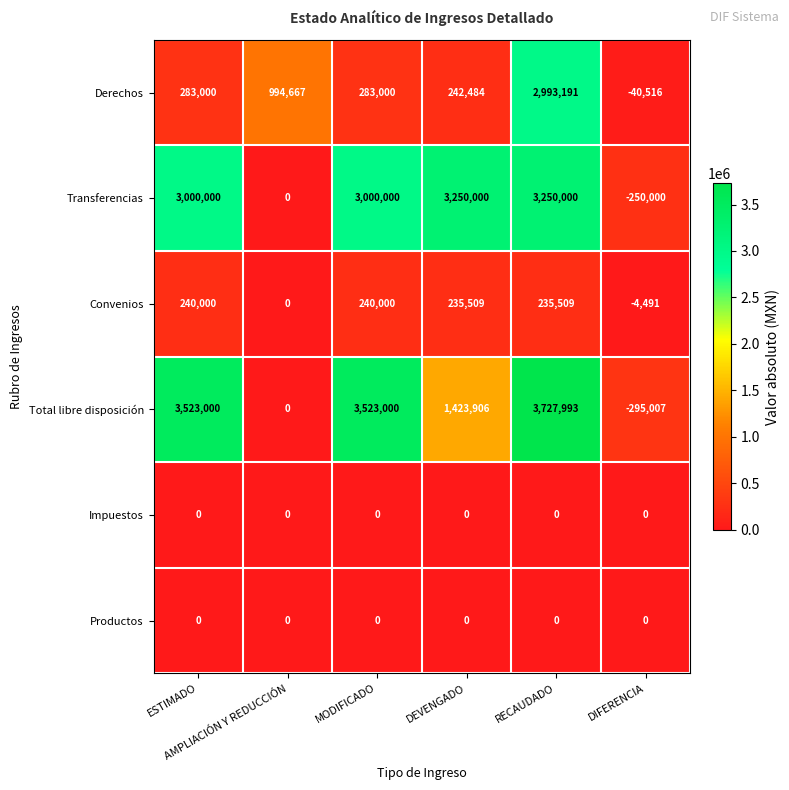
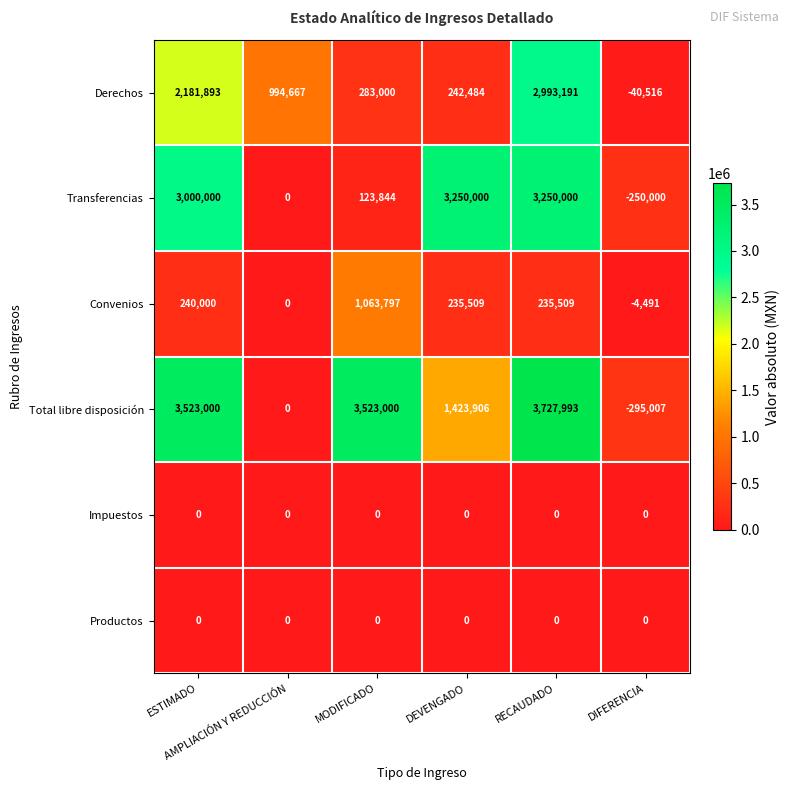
  {
    "Derechos": {
-     "ESTIMADO": "283,000",
+     "ESTIMADO": "2,181,893",
      "AMPLIACIÓN Y REDUCCIÓN": "994,667",
      "MODIFICADO": "283,000",
      "DEVENGADO": "242,484",
      "RECAUDADO": "2,993,191",
      "DIFERENCIA": "-40,516"
    },
    "Transferencias": {
      "ESTIMADO": "3,000,000",
      "AMPLIACIÓN Y REDUCCIÓN": "0",
-     "MODIFICADO": "3,000,000",
+     "MODIFICADO": "123,844",
      "DEVENGADO": "3,250,000",
      "RECAUDADO": "3,250,000",
      "DIFERENCIA": "-250,000"
    },
    "Convenios": {
      "ESTIMADO": "240,000",
      "AMPLIACIÓN Y REDUCCIÓN": "0",
-     "MODIFICADO": "240,000",
+     "MODIFICADO": "1,063,797",
      "DEVENGADO": "235,509",
      "RECAUDADO": "235,509",
      "DIFERENCIA": "-4,491"
    },
    "Total libre disposición": {
      "ESTIMADO": "3,523,000",
      "AMPLIACIÓN Y REDUCCIÓN": "0",
      "MODIFICADO": "3,523,000",
      "DEVENGADO": "1,423,906",
      "RECAUDADO": "3,727,993",
      "DIFERENCIA": "-295,007"
    },
    "Impuestos": {
      "ESTIMADO": "0",
      "AMPLIACIÓN Y REDUCCIÓN": "0",
      "MODIFICADO": "0",
      "DEVENGADO": "0",
      "RECAUDADO": "0",
      "DIFERENCIA": "0"
    },
    "Productos": {
      "ESTIMADO": "0",
      "AMPLIACIÓN Y REDUCCIÓN": "0",
      "MODIFICADO": "0",
      "DEVENGADO": "0",
      "RECAUDADO": "0",
      "DIFERENCIA": "0"
    }
  }
